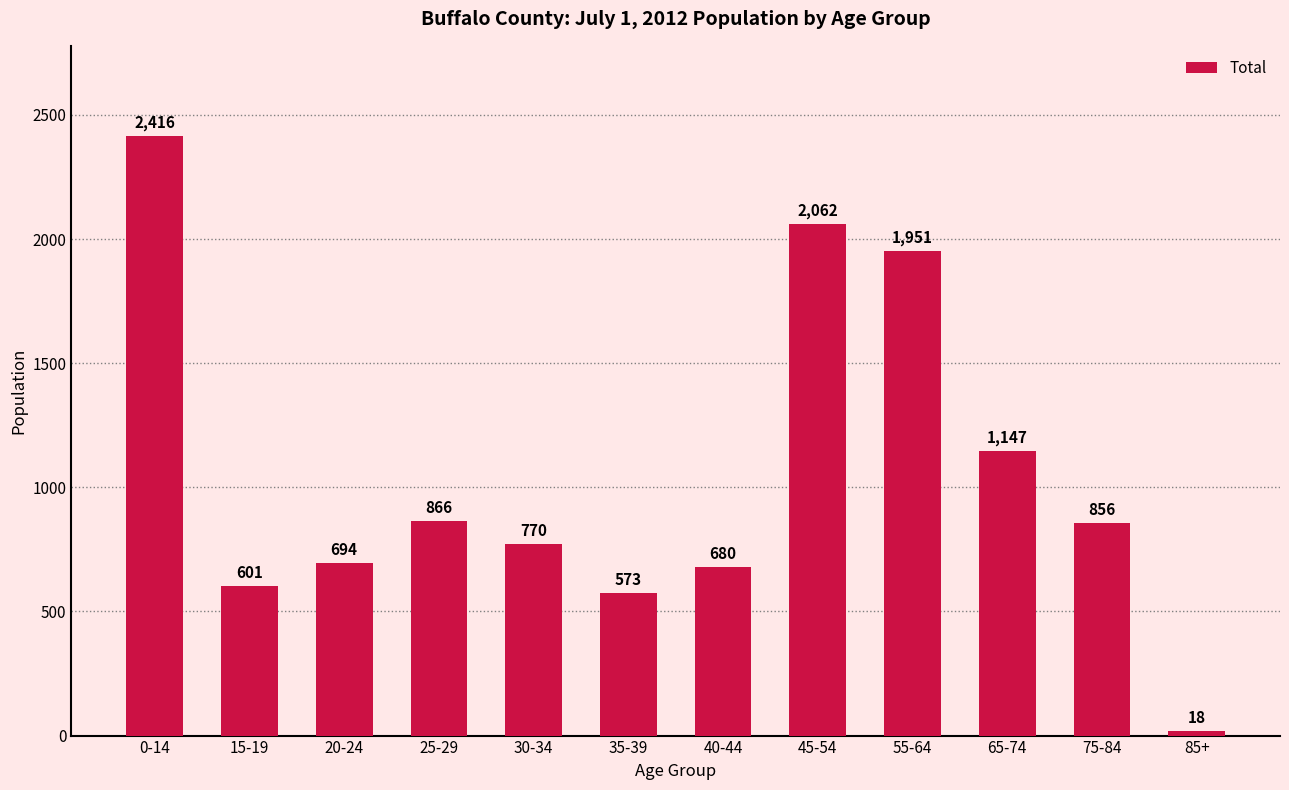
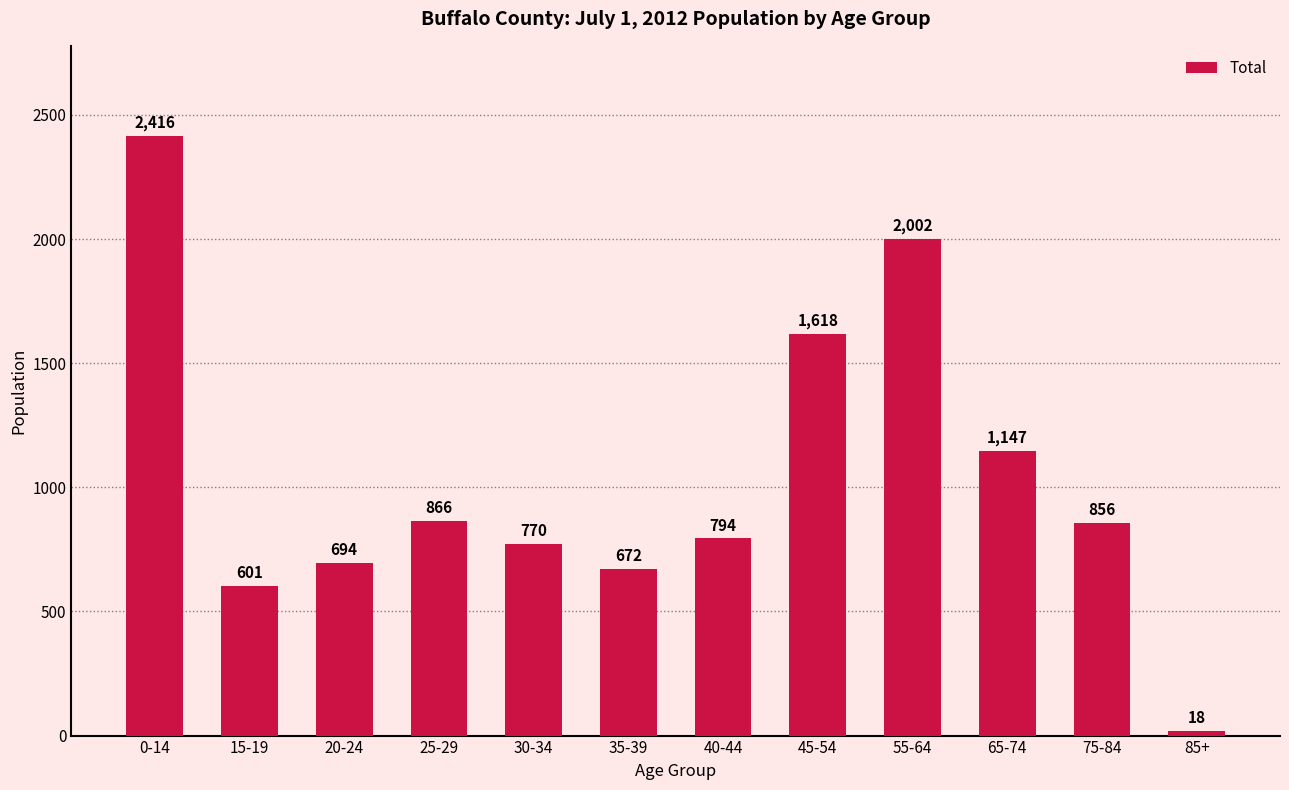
  {
    "0-14": "2,416",
    "15-19": "601",
    "20-24": "694",
    "25-29": "866",
    "30-34": "770",
-   "35-39": "573",
-   "40-44": "680",
-   "45-54": "2,062",
-   "55-64": "1,951",
+   "35-39": "672",
+   "40-44": "794",
+   "45-54": "1,618",
+   "55-64": "2,002",
    "65-74": "1,147",
    "75-84": "856",
    "85+": "18"
  }
